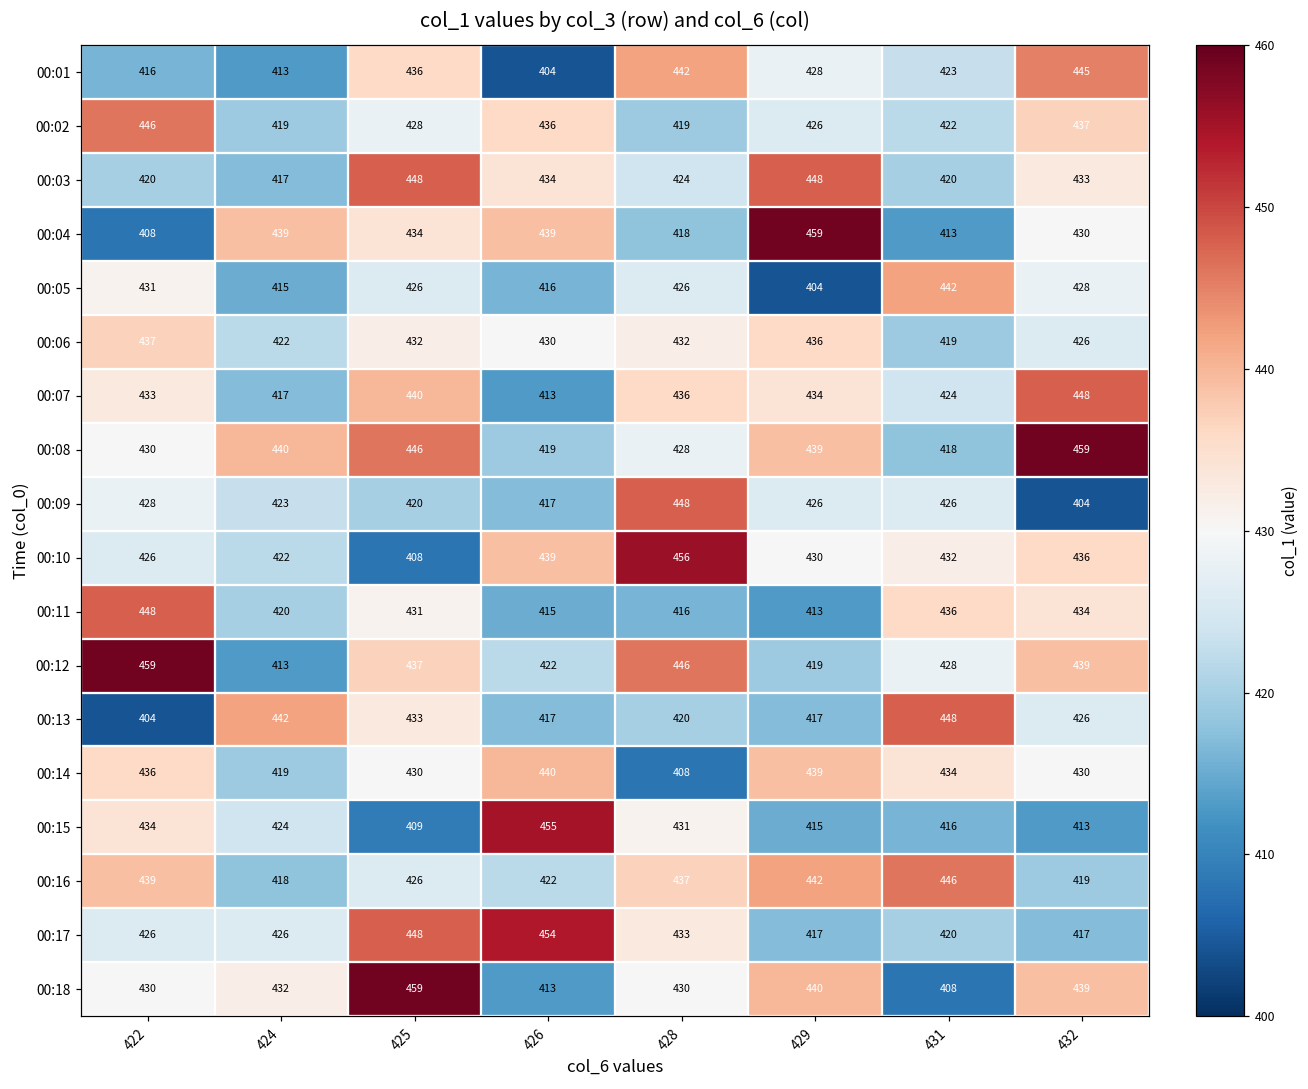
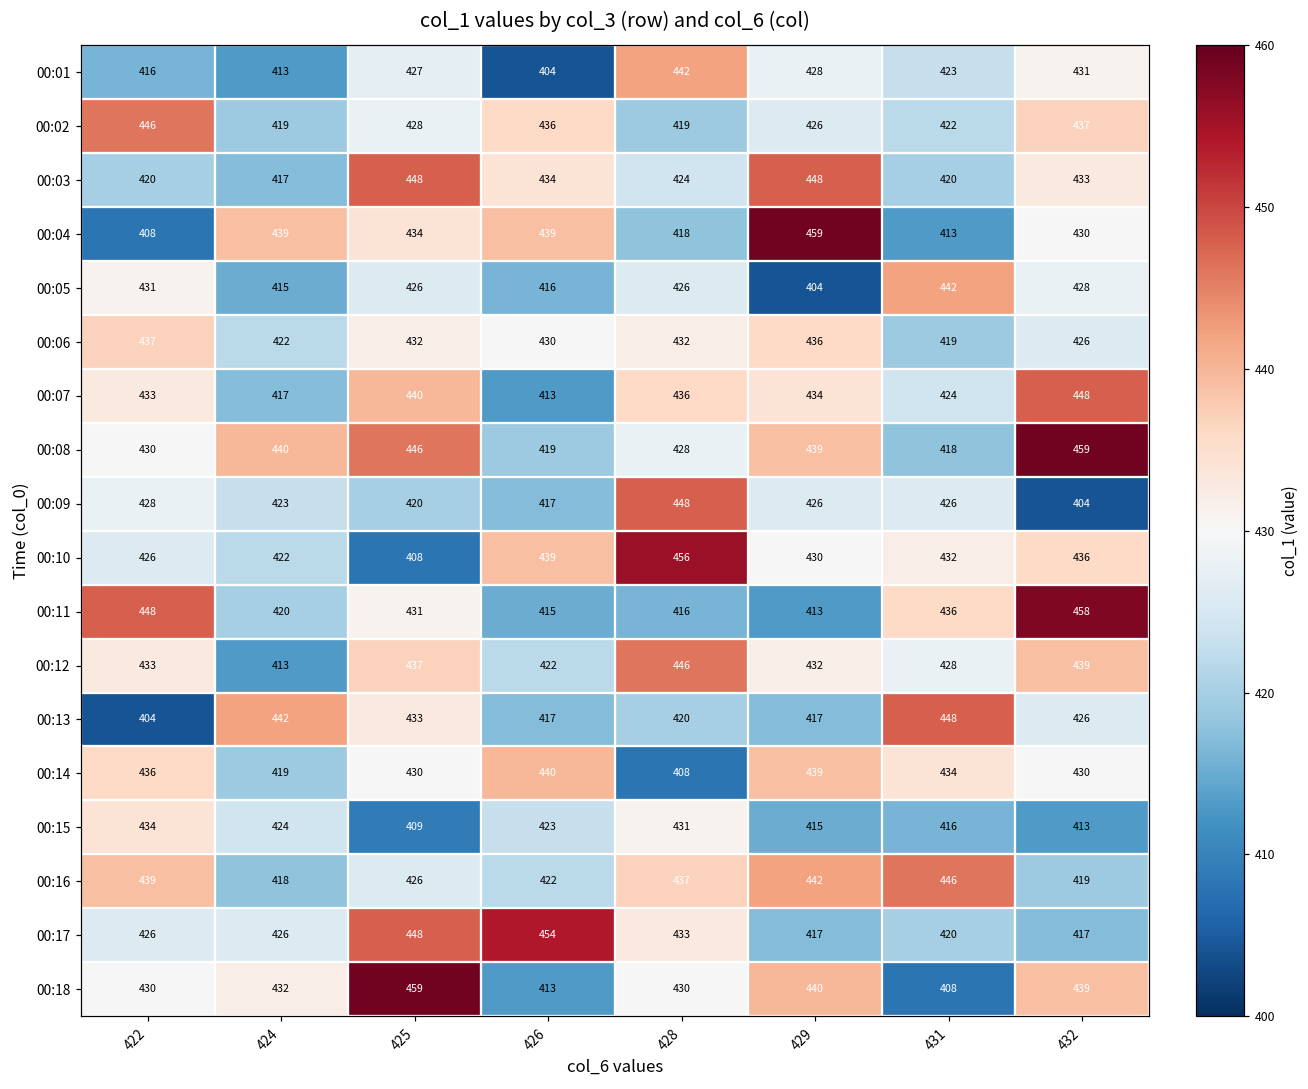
  {
    "00:01": {
      "422": 416,
      "424": 413,
-     "425": 436,
+     "425": 427,
      "426": 404,
      "428": 442,
      "429": 428,
      "431": 423,
-     "432": 445
+     "432": 431
    },
    "00:02": {
      "422": 446,
      "424": 419,
      "425": 428,
      "426": 436,
      "428": 419,
      "429": 426,
      "431": 422,
      "432": 437
    },
    "00:03": {
      "422": 420,
      "424": 417,
      "425": 448,
      "426": 434,
      "428": 424,
      "429": 448,
      "431": 420,
      "432": 433
    },
    "00:04": {
      "422": 408,
      "424": 439,
      "425": 434,
      "426": 439,
      "428": 418,
      "429": 459,
      "431": 413,
      "432": 430
    },
    "00:05": {
      "422": 431,
      "424": 415,
      "425": 426,
      "426": 416,
      "428": 426,
      "429": 404,
      "431": 442,
      "432": 428
    },
    "00:06": {
      "422": 437,
      "424": 422,
      "425": 432,
      "426": 430,
      "428": 432,
      "429": 436,
      "431": 419,
      "432": 426
    },
    "00:07": {
      "422": 433,
      "424": 417,
      "425": 440,
      "426": 413,
      "428": 436,
      "429": 434,
      "431": 424,
      "432": 448
    },
    "00:08": {
      "422": 430,
      "424": 440,
      "425": 446,
      "426": 419,
      "428": 428,
      "429": 439,
      "431": 418,
      "432": 459
    },
    "00:09": {
      "422": 428,
      "424": 423,
      "425": 420,
      "426": 417,
      "428": 448,
      "429": 426,
      "431": 426,
      "432": 404
    },
    "00:10": {
      "422": 426,
      "424": 422,
      "425": 408,
      "426": 439,
      "428": 456,
      "429": 430,
      "431": 432,
      "432": 436
    },
    "00:11": {
      "422": 448,
      "424": 420,
      "425": 431,
      "426": 415,
      "428": 416,
      "429": 413,
      "431": 436,
-     "432": 434
+     "432": 458
    },
    "00:12": {
-     "422": 459,
+     "422": 433,
      "424": 413,
      "425": 437,
      "426": 422,
      "428": 446,
-     "429": 419,
+     "429": 432,
      "431": 428,
      "432": 439
    },
    "00:13": {
      "422": 404,
      "424": 442,
      "425": 433,
      "426": 417,
      "428": 420,
      "429": 417,
      "431": 448,
      "432": 426
    },
    "00:14": {
      "422": 436,
      "424": 419,
      "425": 430,
      "426": 440,
      "428": 408,
      "429": 439,
      "431": 434,
      "432": 430
    },
    "00:15": {
      "422": 434,
      "424": 424,
      "425": 409,
-     "426": 455,
+     "426": 423,
      "428": 431,
      "429": 415,
      "431": 416,
      "432": 413
    },
    "00:16": {
      "422": 439,
      "424": 418,
      "425": 426,
      "426": 422,
      "428": 437,
      "429": 442,
      "431": 446,
      "432": 419
    },
    "00:17": {
      "422": 426,
      "424": 426,
      "425": 448,
      "426": 454,
      "428": 433,
      "429": 417,
      "431": 420,
      "432": 417
    },
    "00:18": {
      "422": 430,
      "424": 432,
      "425": 459,
      "426": 413,
      "428": 430,
      "429": 440,
      "431": 408,
      "432": 439
    }
  }
